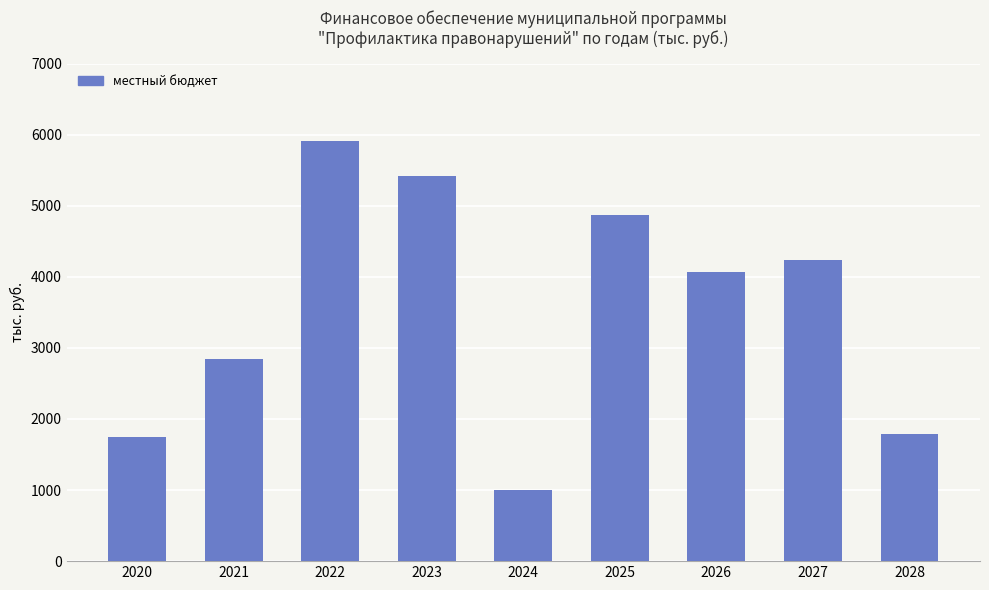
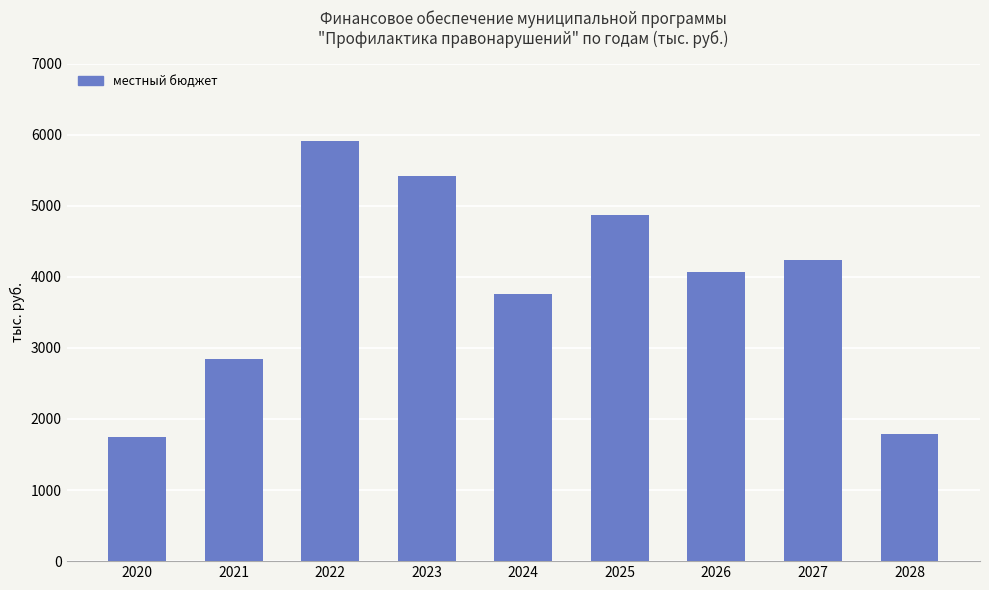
  {
    "2020": 1700,
    "2021": 2800,
    "2022": 5900,
    "2023": 5400,
-   "2024": 1000,
+   "2024": 3800,
    "2025": 4900,
    "2026": 4100,
    "2027": 4200,
    "2028": 1800
  }
